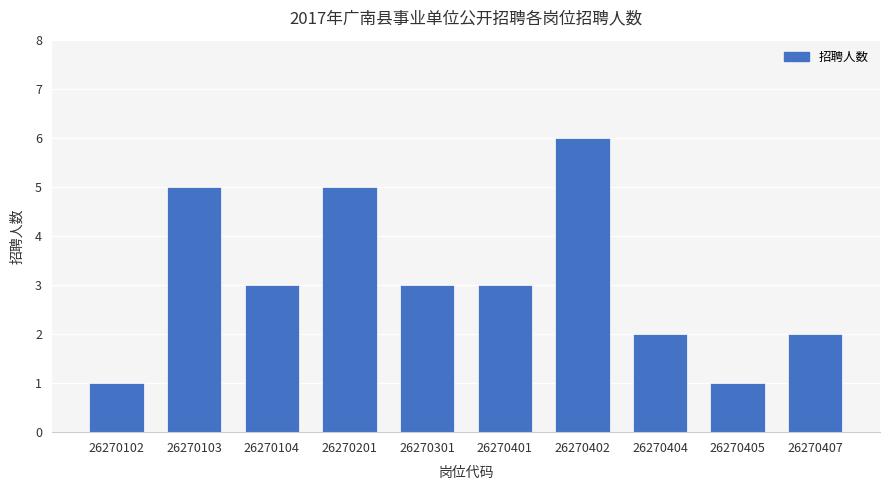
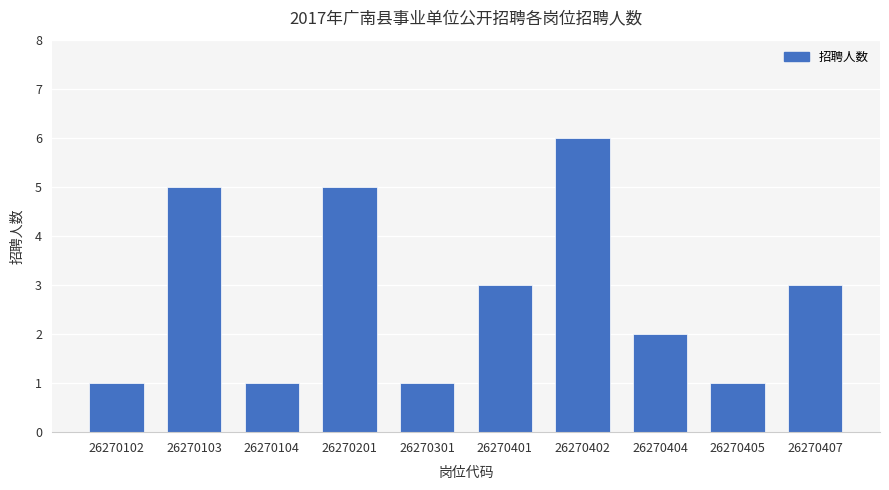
  {
    "26270102": 1,
    "26270103": 5,
-   "26270104": 3,
+   "26270104": 1,
    "26270201": 5,
-   "26270301": 3,
+   "26270301": 1,
    "26270401": 3,
    "26270402": 6,
    "26270404": 2,
    "26270405": 1,
-   "26270407": 2
+   "26270407": 3
  }
